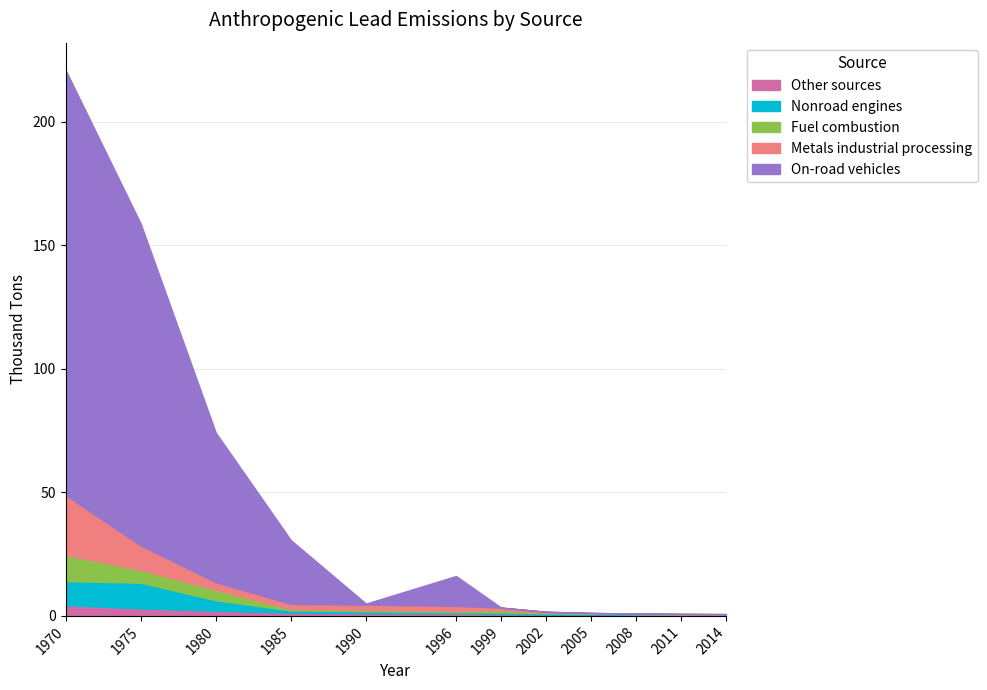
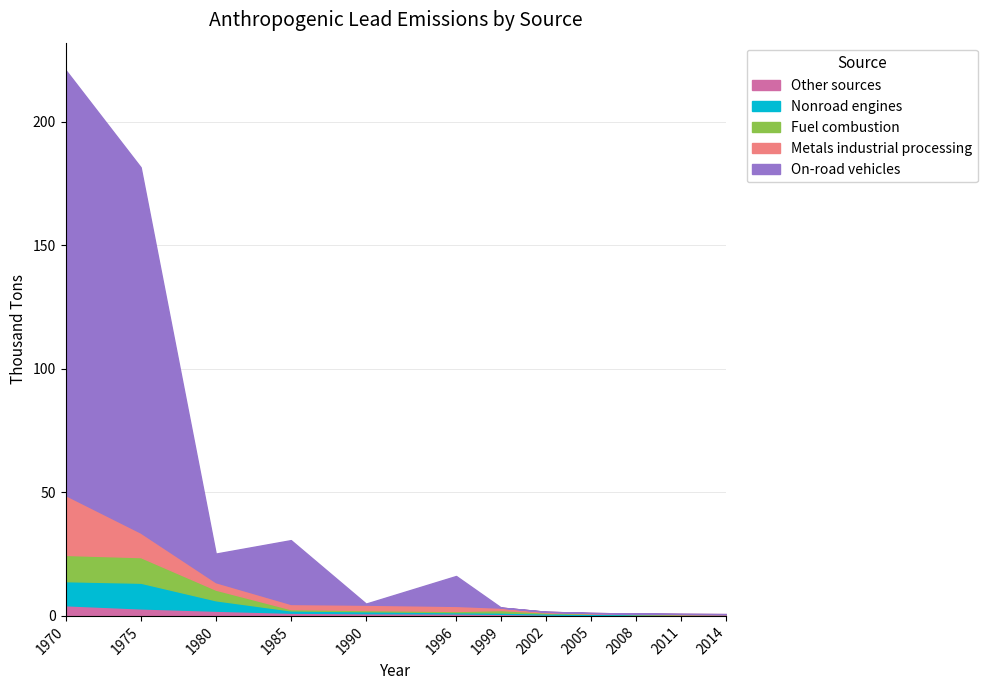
  {
    "Fuel combustion": {
-     "1975": 5
+     "1975": 10
    },
    "On-road vehicles": {
      "1970": 172,
-     "1975": 130,
-     "1980": 61,
+     "1975": 148,
+     "1980": 12,
      "1985": 26,
      "1996": 12
    }
  }
